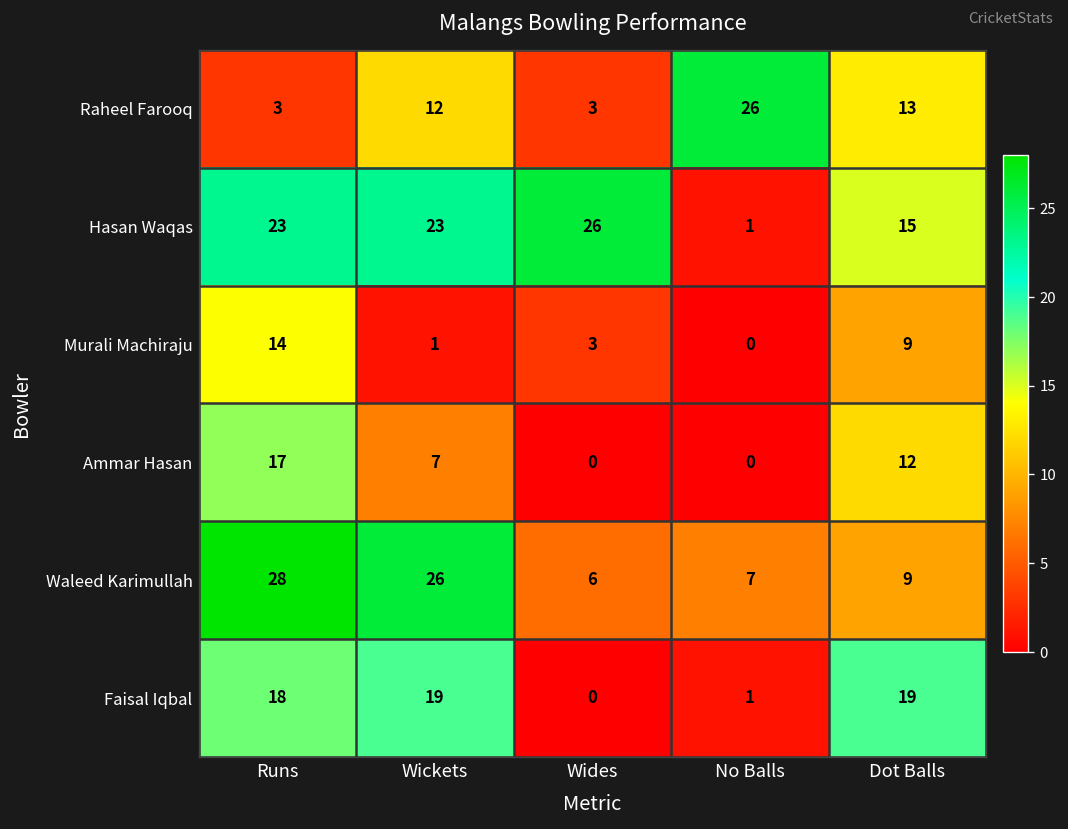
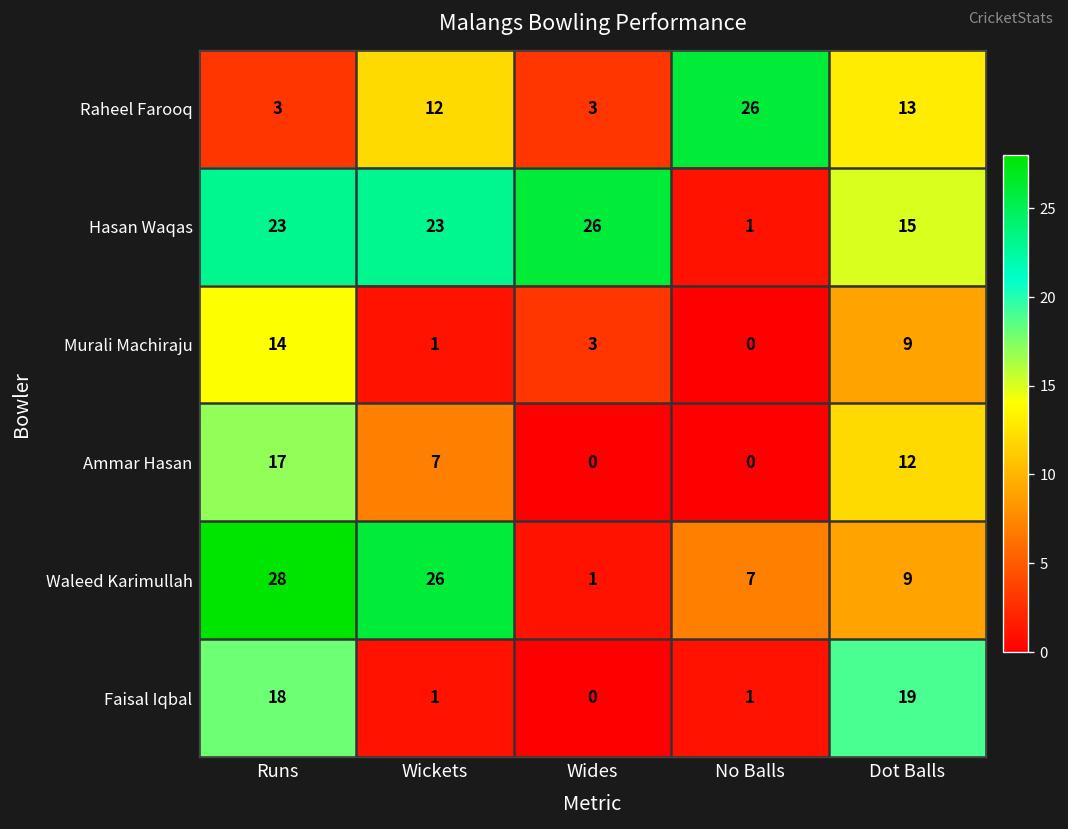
  {
    "Raheel Farooq": {
      "Runs": 3,
      "Wickets": 12,
      "Wides": 3,
      "No Balls": 26,
      "Dot Balls": 13
    },
    "Hasan Waqas": {
      "Runs": 23,
      "Wickets": 23,
      "Wides": 26,
      "No Balls": 1,
      "Dot Balls": 15
    },
    "Murali Machiraju": {
      "Runs": 14,
      "Wickets": 1,
      "Wides": 3,
      "No Balls": 0,
      "Dot Balls": 9
    },
    "Ammar Hasan": {
      "Runs": 17,
      "Wickets": 7,
      "Wides": 0,
      "No Balls": 0,
      "Dot Balls": 12
    },
    "Waleed Karimullah": {
      "Runs": 28,
      "Wickets": 26,
-     "Wides": 6,
+     "Wides": 1,
      "No Balls": 7,
      "Dot Balls": 9
    },
    "Faisal Iqbal": {
      "Runs": 18,
-     "Wickets": 19,
+     "Wickets": 1,
      "Wides": 0,
      "No Balls": 1,
      "Dot Balls": 19
    }
  }
